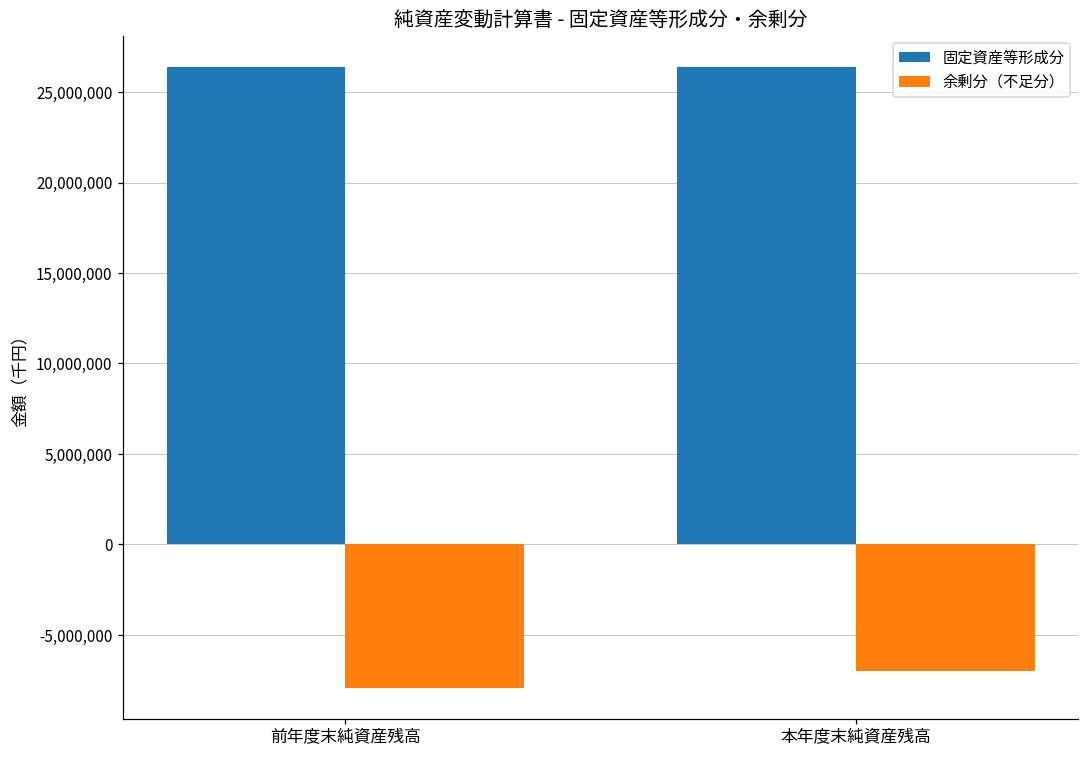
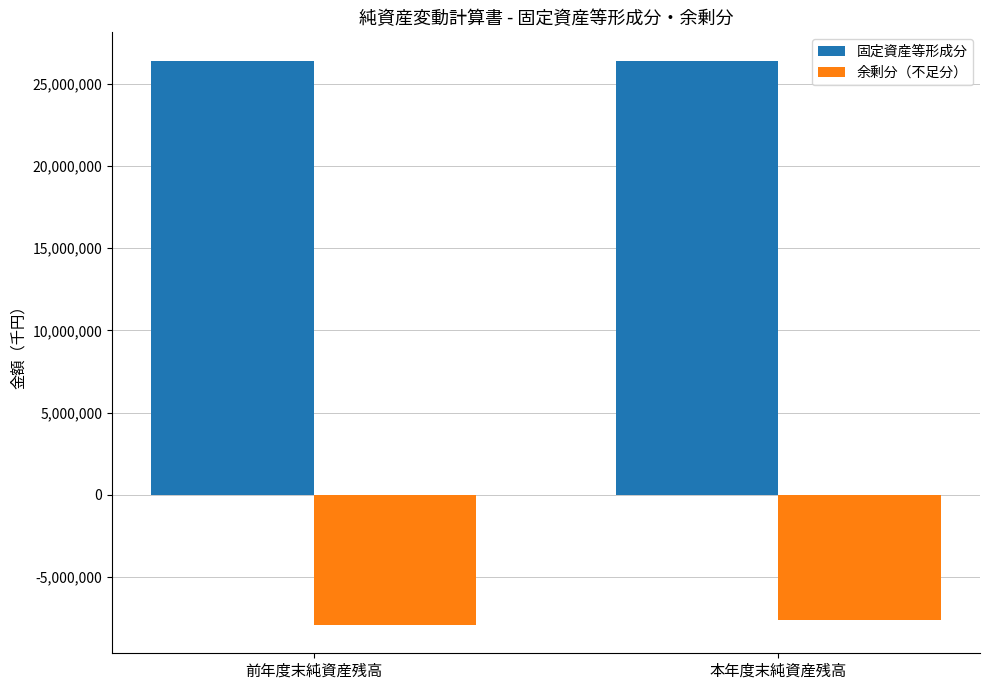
  {
    "固定資産等形成分": {
      "前年度末純資産残高": "26,400,000",
      "本年度末純資産残高": "26,400,000"
    },
    "余剰分（不足分）": {
      "前年度末純資産残高": "-7,900,000",
-     "本年度末純資産残高": "-7,000,000"
+     "本年度末純資産残高": "-7,600,000"
    }
  }
